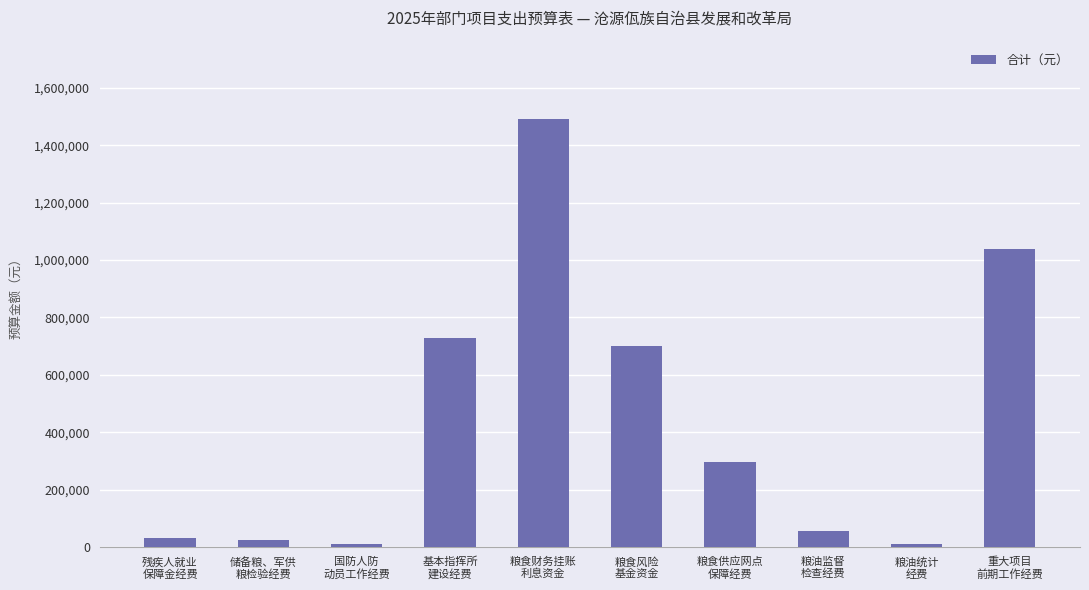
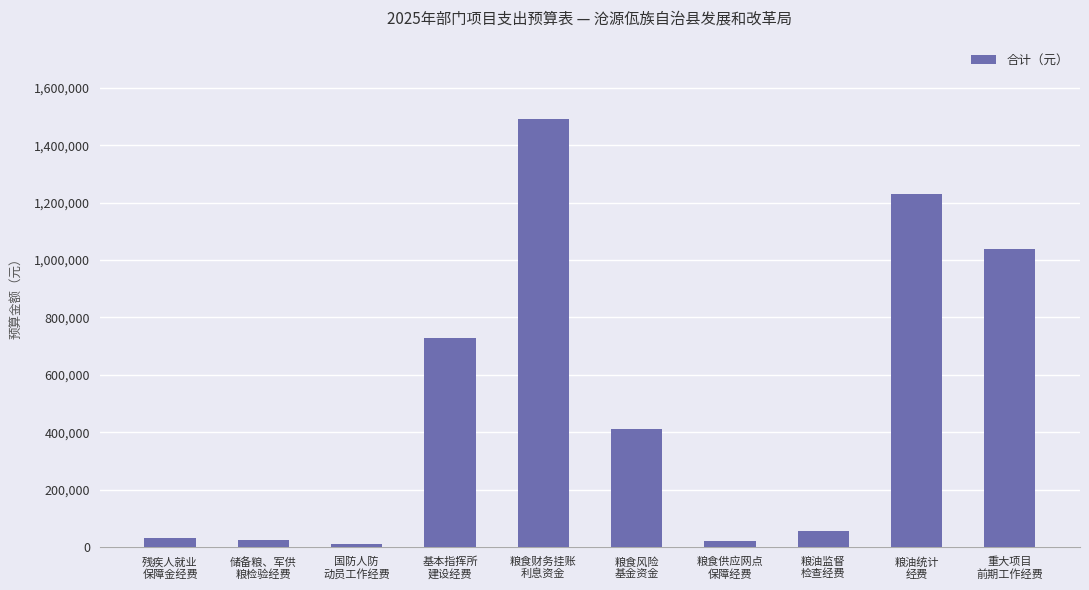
  {
    "残疾人就业 保障金经费": "30,000",
    "储备粮、军供 粮检验经费": "30,000",
    "国防人防 动员工作经费": "10,000",
    "基本指挥所 建设经费": "730,000",
    "粮食财务挂账 利息资金": "1,490,000",
-   "粮食风险 基金资金": "700,000",
-   "粮食供应网点 保障经费": "300,000",
+   "粮食风险 基金资金": "410,000",
+   "粮食供应网点 保障经费": "20,000",
    "粮油监督 检查经费": "50,000",
-   "粮油统计 经费": "10,000",
+   "粮油统计 经费": "1,230,000",
    "重大项目 前期工作经费": "1,040,000"
  }
